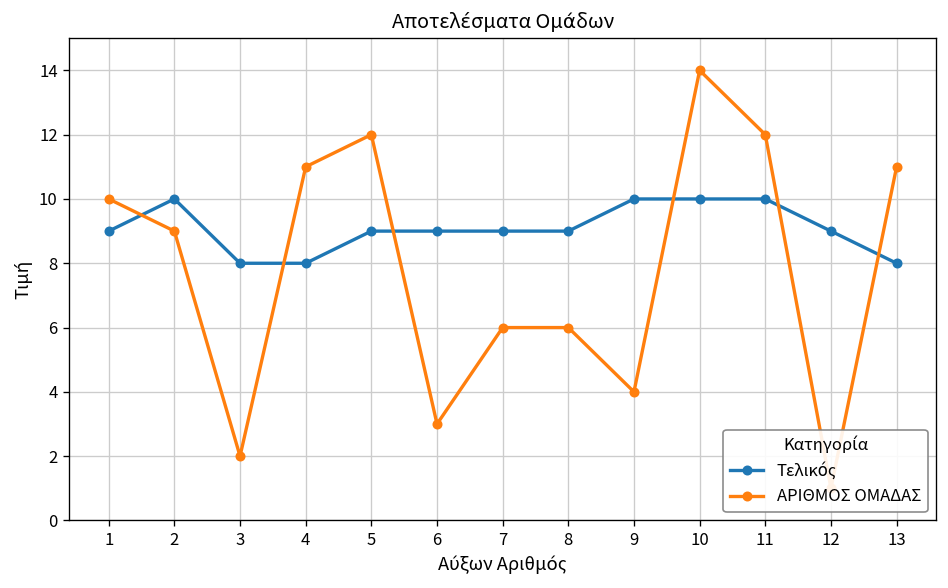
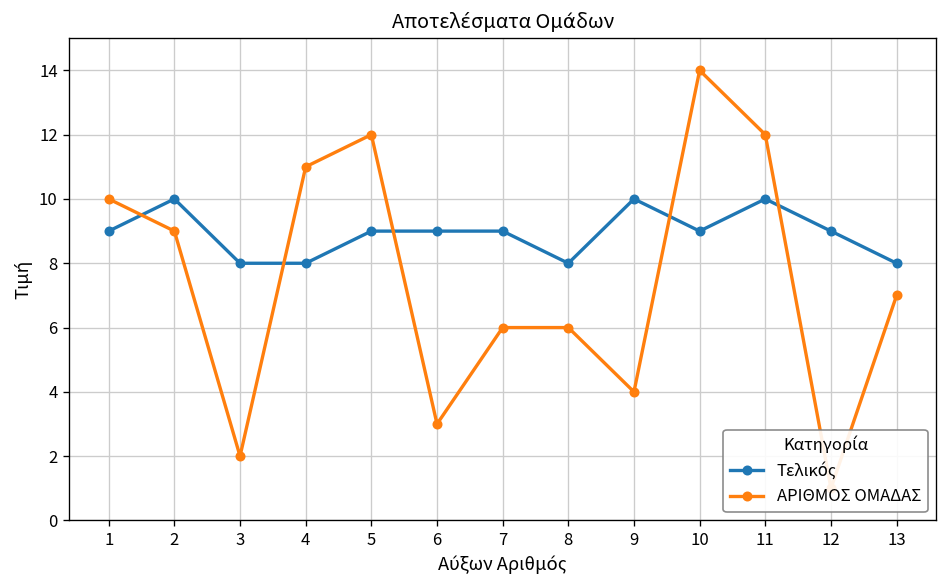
  {
    "Τελικός": {
      "1": 9,
      "2": 10,
      "3": 8,
      "4": 8,
      "5": 9,
      "6": 9,
      "7": 9,
-     "8": 9,
+     "8": 8,
      "9": 10,
-     "10": 10,
+     "10": 9,
      "11": 10,
      "12": 9,
      "13": 8
    },
    "ΑΡΙΘΜΟΣ ΟΜΑΔΑΣ": {
      "1": 10,
      "2": 9,
      "3": 2,
      "4": 11,
      "5": 12,
      "6": 3,
      "7": 6,
      "8": 6,
      "9": 4,
      "10": 14,
      "11": 12,
-     "13": 11
+     "13": 7
    }
  }
